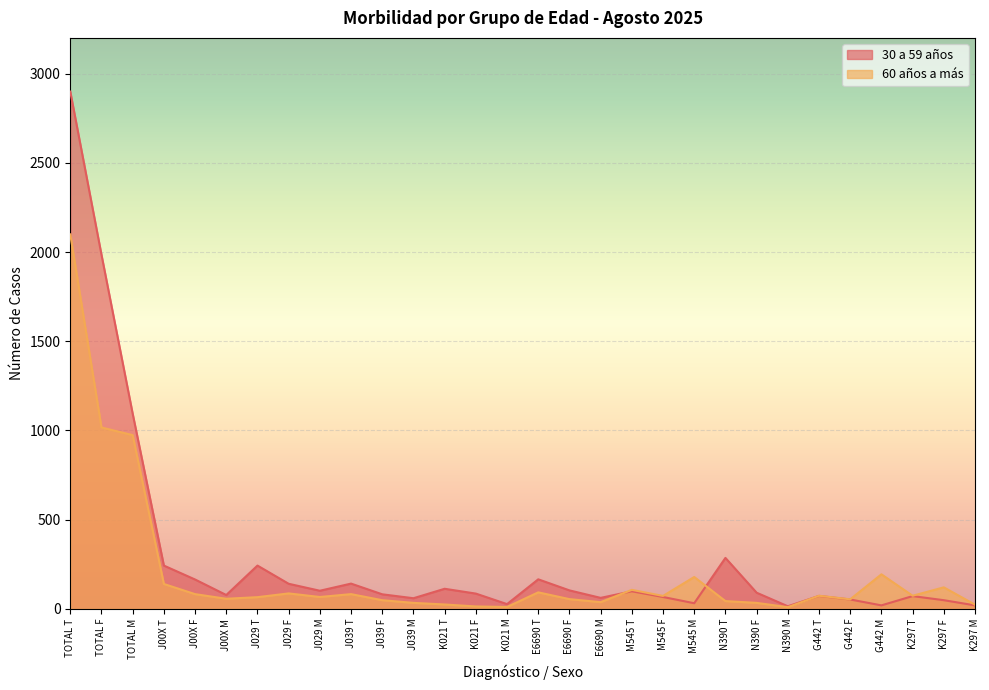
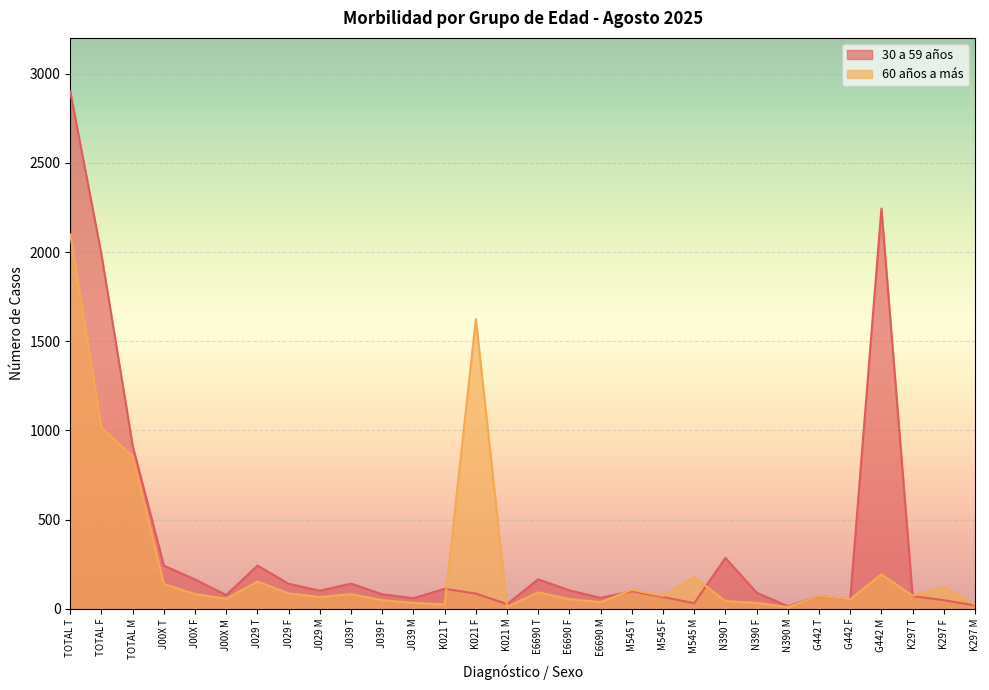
  {
    "30 a 59 años": {
      "TOTAL T": 2900,
      "TOTAL F": 1990,
-     "TOTAL M": 1090,
+     "TOTAL M": 910,
      "J00X T": 240,
      "J00X F": 170,
      "J00X M": 80,
      "J029 T": 240,
      "J029 F": 140,
      "J029 M": 100,
      "J039 T": 140,
      "J039 F": 80,
      "J039 M": 60,
      "K021 T": 110,
      "K021 F": 90,
      "K021 M": 30,
      "E6690 T": 170,
      "E6690 F": 100,
      "E6690 M": 60,
      "M545 M": 30,
      "N390 T": 290,
      "N390 F": 90,
-     "G442 M": 20,
+     "G442 M": 2240,
      "K297 F": 50
    },
    "60 años a más": {
      "TOTAL T": 2100,
      "TOTAL F": 1020,
-     "TOTAL M": 970,
+     "TOTAL M": 850,
      "J00X T": 140,
      "J00X F": 80,
      "J00X M": 60,
-     "J029 T": 70,
+     "J029 T": 150,
      "J029 F": 90,
      "J029 M": 70,
      "J039 T": 80,
      "J039 F": 50,
      "J039 M": 30,
      "K021 T": 30,
-     "K021 F": 10,
+     "K021 F": 1620,
      "K021 M": 10,
      "E6690 T": 90,
      "E6690 F": 60,
      "E6690 M": 40,
      "M545 M": 180,
      "N390 T": 40,
      "N390 F": 30,
      "G442 M": 190,
      "K297 F": 120
    }
  }
